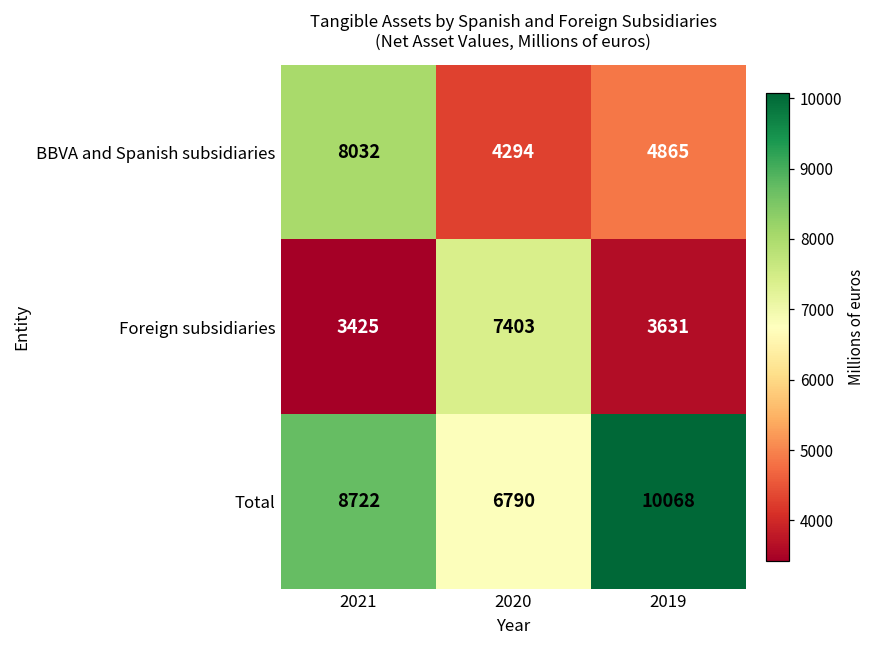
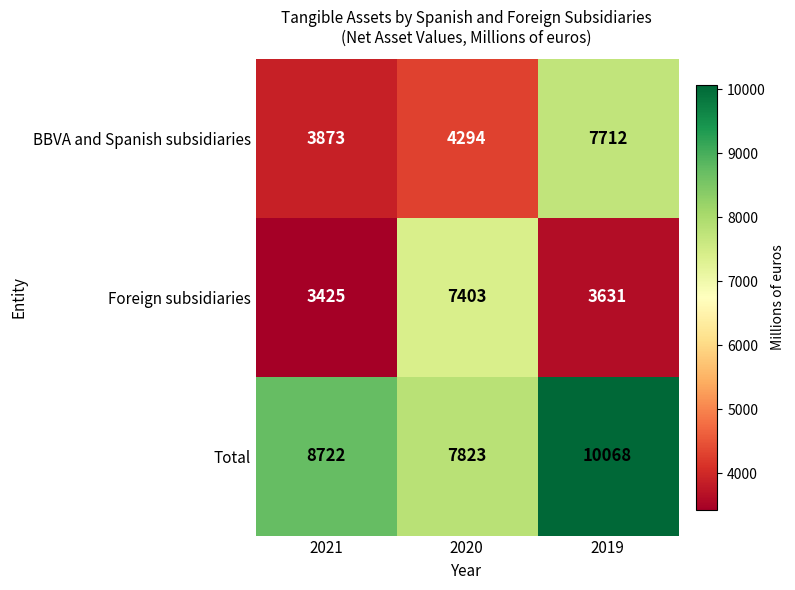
  {
    "BBVA and Spanish subsidiaries": {
-     "2021": 8032,
+     "2021": 3873,
      "2020": 4294,
-     "2019": 4865
+     "2019": 7712
    },
    "Foreign subsidiaries": {
      "2021": 3425,
      "2020": 7403,
      "2019": 3631
    },
    "Total": {
      "2021": 8722,
-     "2020": 6790,
+     "2020": 7823,
      "2019": 10068
    }
  }
